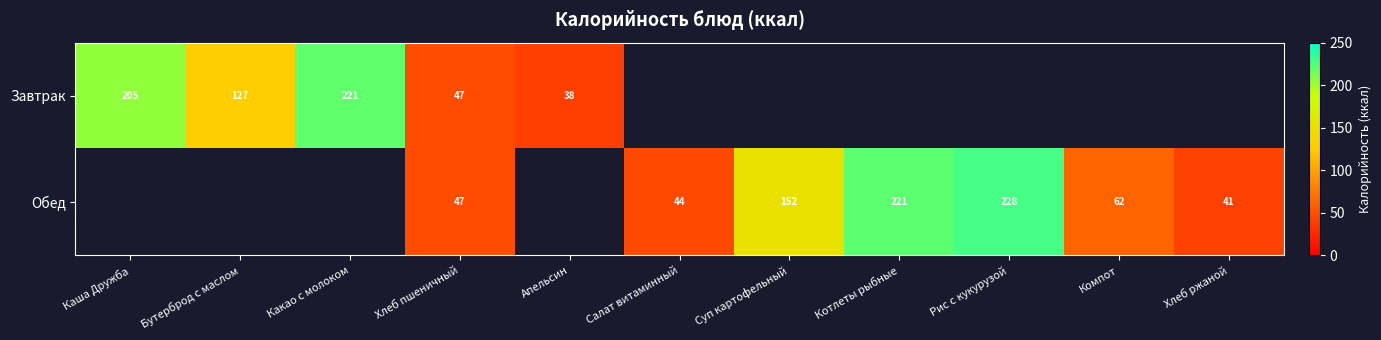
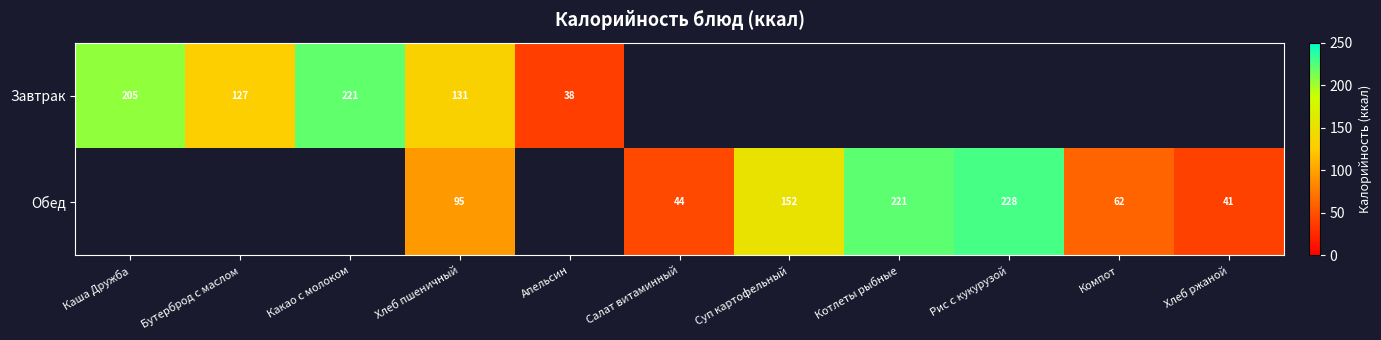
  {
    "Завтрак": {
      "Каша Дружба": 205,
      "Бутерброд с маслом": 127,
      "Какао с молоком": 221,
-     "Хлеб пшеничный": 47,
+     "Хлеб пшеничный": 131,
      "Апельсин": 38
    },
    "Обед": {
-     "Хлеб пшеничный": 47,
+     "Хлеб пшеничный": 95,
      "Салат витаминный": 44,
      "Суп картофельный": 152,
      "Котлеты рыбные": 221,
      "Рис с кукурузой": 228,
      "Компот": 62,
      "Хлеб ржаной": 41
    }
  }
